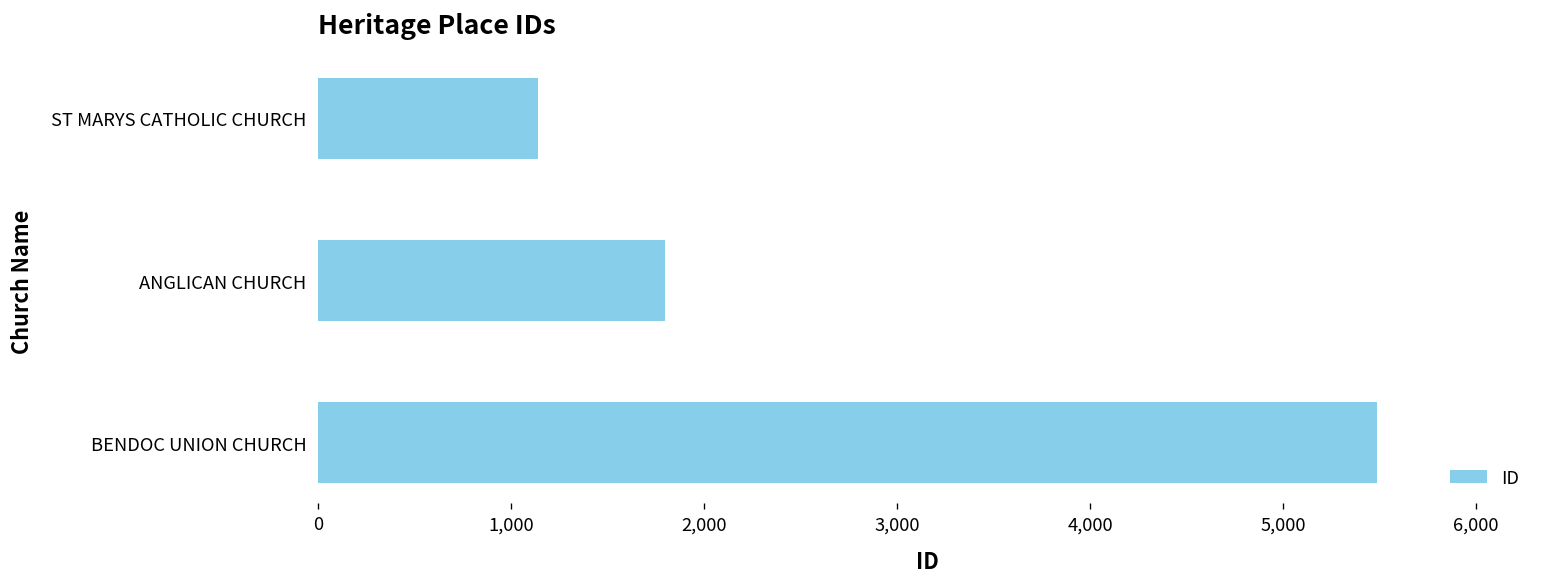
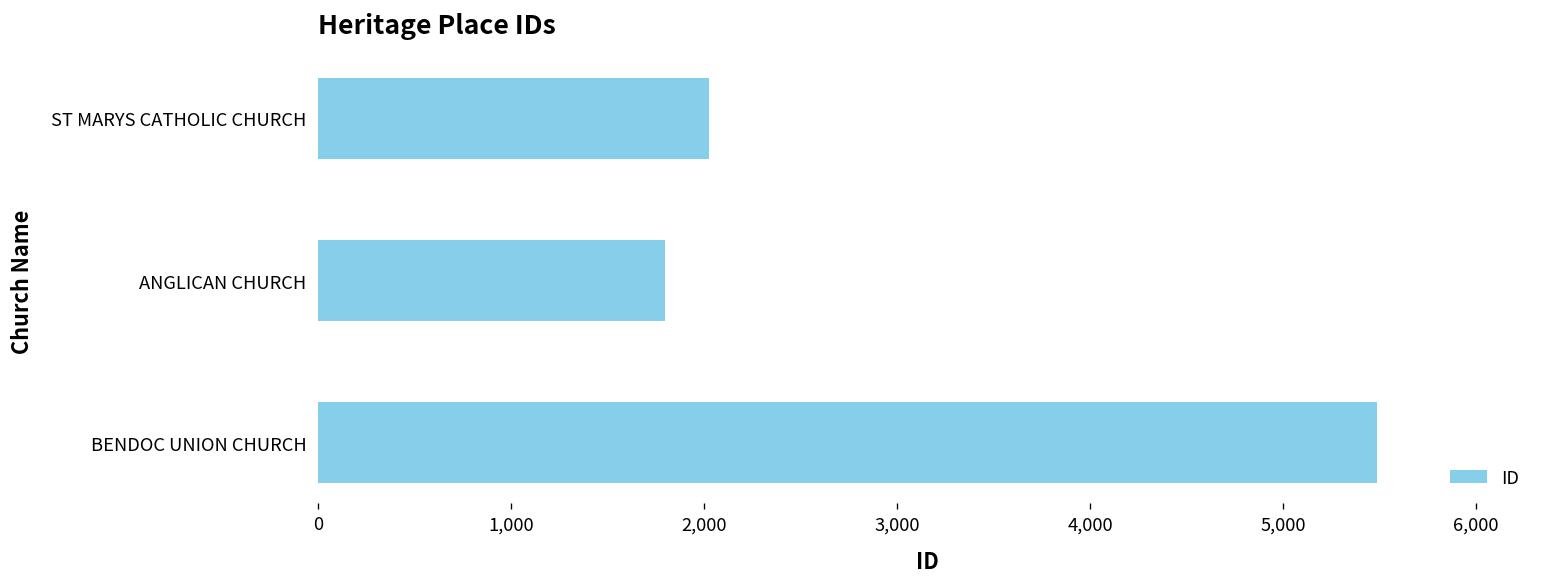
  {
-   "ST MARYS CATHOLIC CHURCH": "1,140",
+   "ST MARYS CATHOLIC CHURCH": "2,020",
    "ANGLICAN CHURCH": "1,800",
    "BENDOC UNION CHURCH": "5,490"
  }
